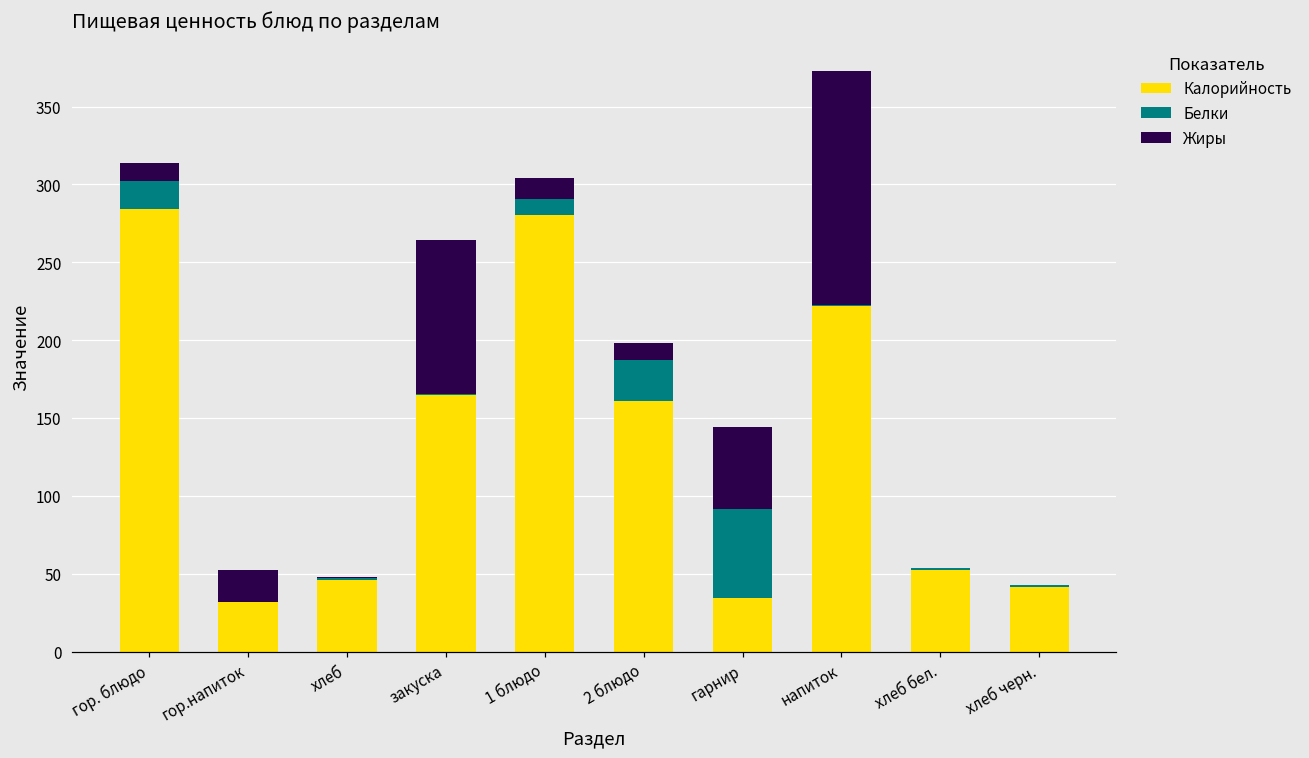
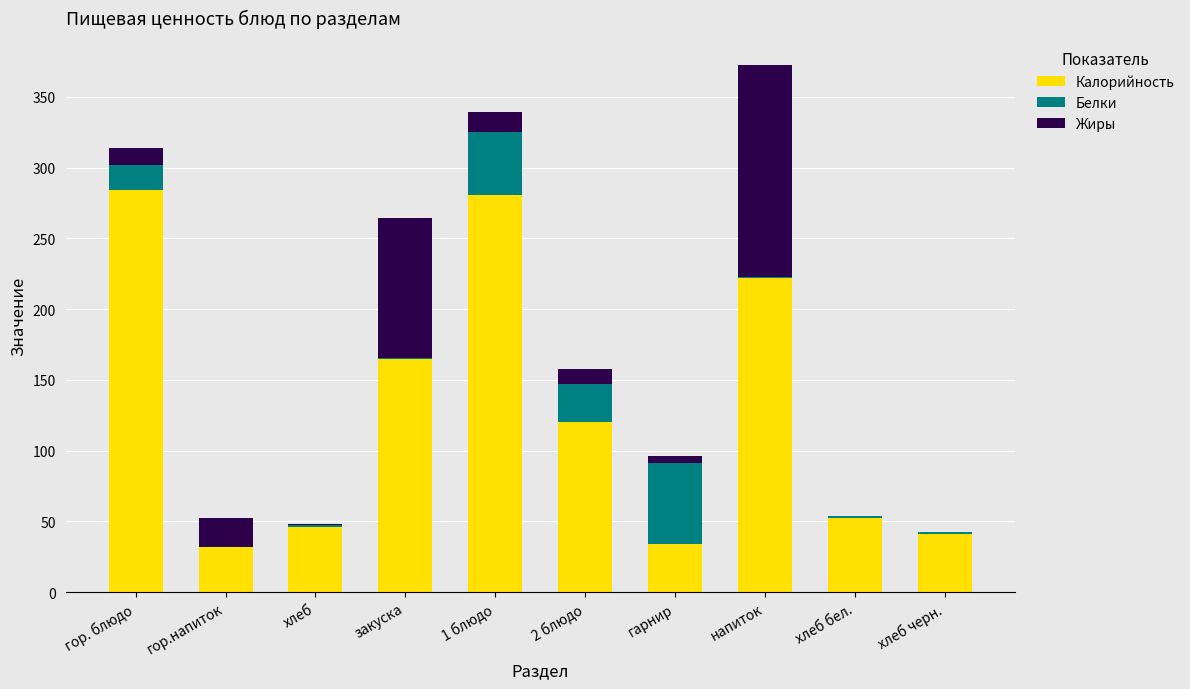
  {
    "Калорийность": {
      "гор. блюдо": 284,
      "гор.напиток": 32,
      "хлеб": 46,
      "закуска": 165,
      "1 блюдо": 281,
-     "2 блюдо": 161,
+     "2 блюдо": 120,
      "гарнир": 34,
      "напиток": 222,
      "хлеб бел.": 52,
      "хлеб черн.": 41
    },
    "Белки": {
      "гор. блюдо": 18,
-     "1 блюдо": 10,
+     "1 блюдо": 45,
      "2 блюдо": 27,
      "гарнир": 57
    },
    "Жиры": {
      "гор. блюдо": 12,
      "гор.напиток": 20,
      "закуска": 99,
      "1 блюдо": 14,
      "2 блюдо": 11,
-     "гарнир": 53,
+     "гарнир": 5,
      "напиток": 150
    }
  }
